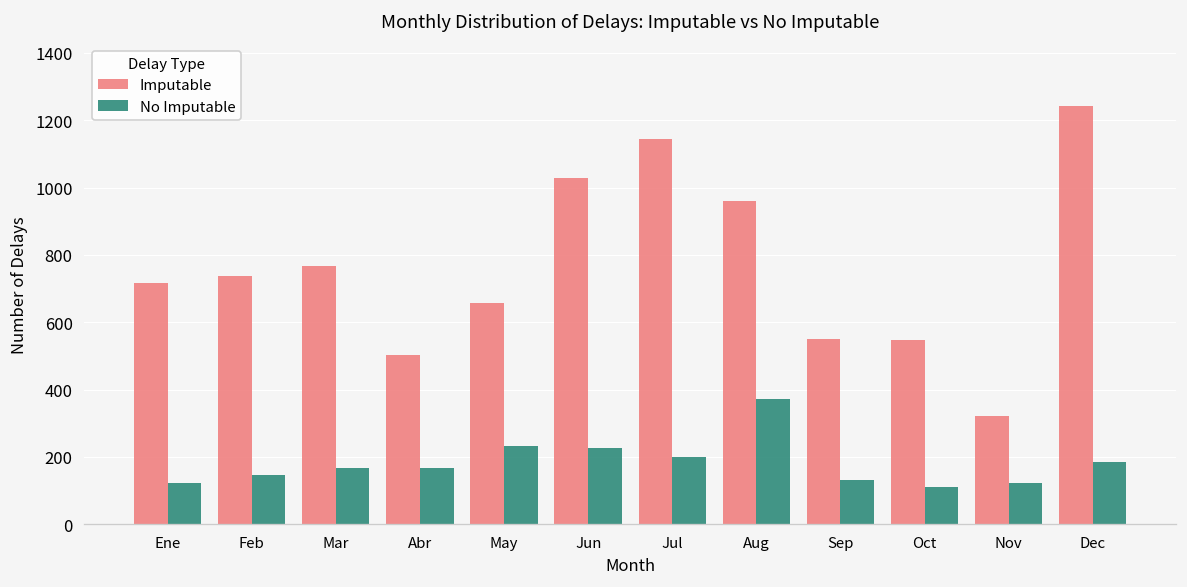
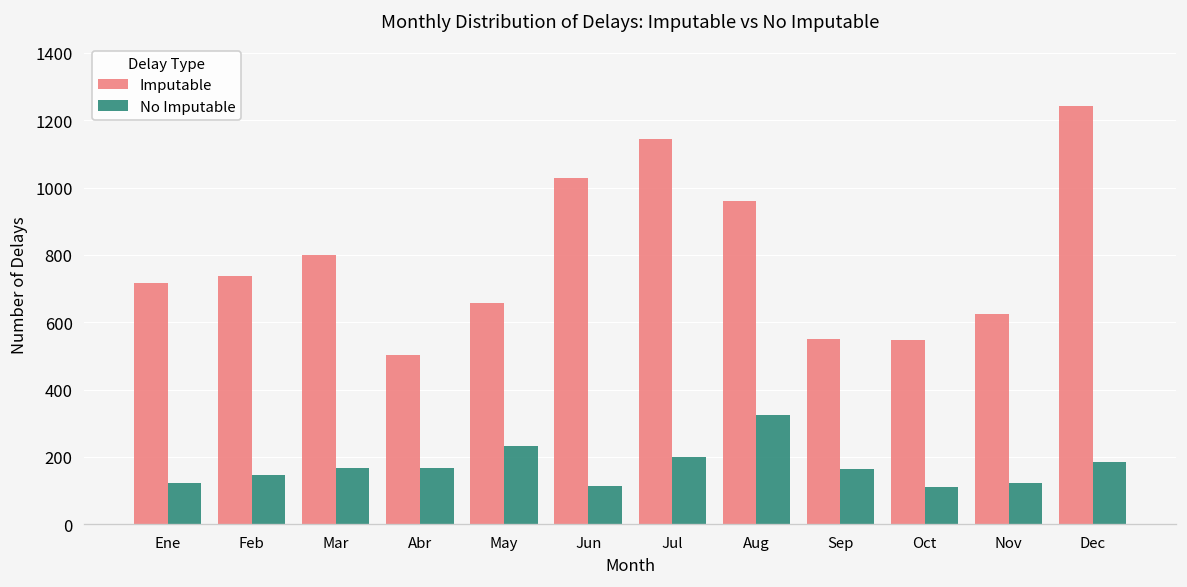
  {
    "Imputable": {
      "Ene": 720,
      "Feb": 740,
-     "Mar": 770,
+     "Mar": 800,
      "Abr": 500,
      "May": 660,
      "Jun": 1030,
      "Jul": 1140,
      "Aug": 960,
      "Sep": 550,
      "Oct": 550,
-     "Nov": 320,
+     "Nov": 630,
      "Dec": 1240
    },
    "No Imputable": {
      "Ene": 120,
      "Feb": 150,
      "Mar": 170,
      "Abr": 170,
      "May": 230,
-     "Jun": 230,
+     "Jun": 120,
      "Jul": 200,
-     "Aug": 370,
-     "Sep": 130,
+     "Aug": 320,
+     "Sep": 170,
      "Oct": 110,
      "Nov": 120,
      "Dec": 190
    }
  }
